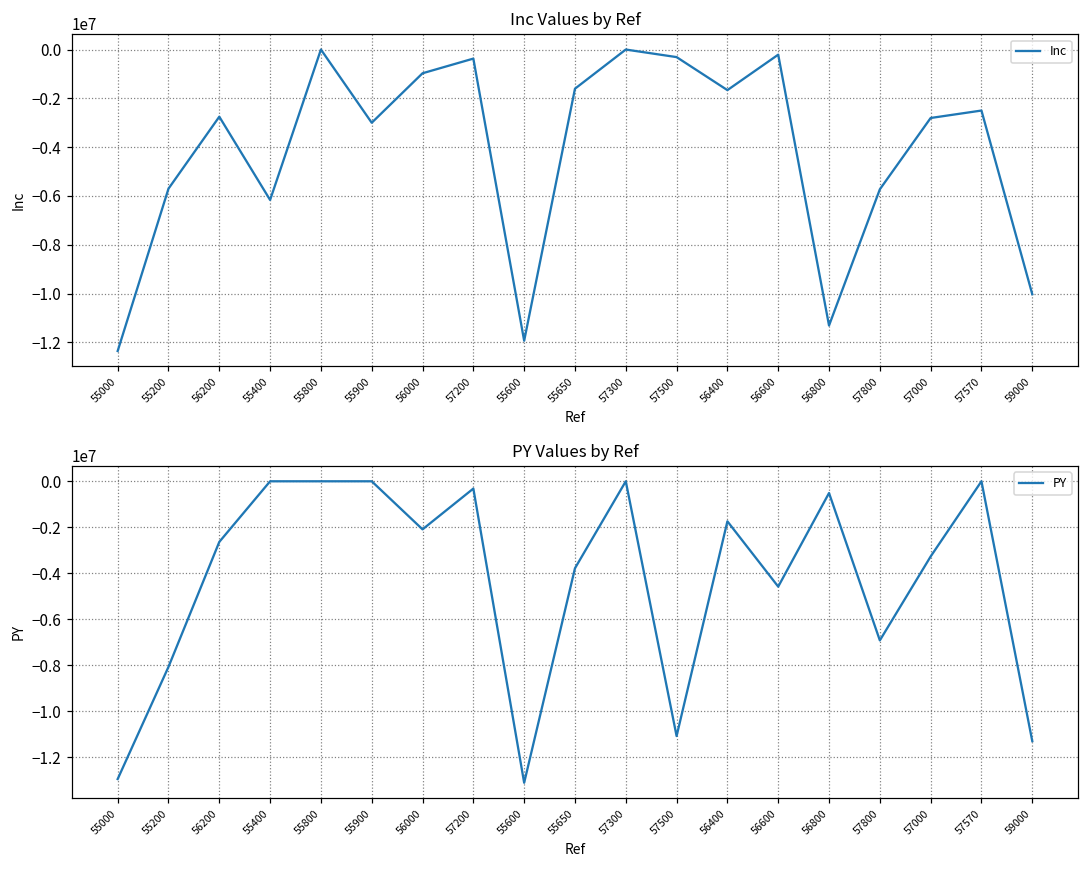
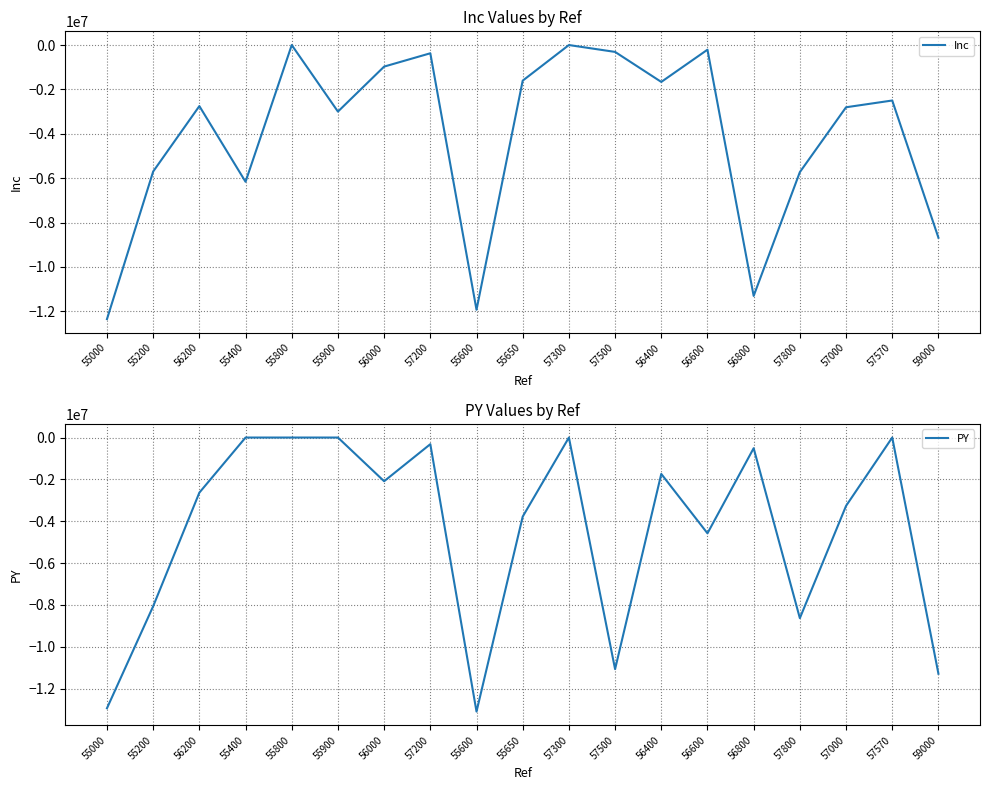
  {
    "Inc Values by Ref": {
      "55000": -12400000,
      "55200": -5700000,
      "56200": -2800000,
      "55400": -6200000,
      "55800": 0,
      "55900": -3000000,
      "56000": -1000000,
      "57200": -400000,
      "55600": -11900000,
      "55650": -1600000,
      "57300": 0,
      "57500": -300000,
      "56400": -1700000,
      "56600": -200000,
      "56800": -11300000,
      "57800": -5700000,
      "57000": -2800000,
      "57570": -2500000,
-     "59000": -10000000
+     "59000": -8700000
    },
    "PY Values by Ref": {
      "55000": -12900000,
      "55200": -8100000,
      "56200": -2600000,
      "55400": 0,
      "55800": 0,
      "55900": 0,
      "56000": -2100000,
      "57200": -300000,
      "55600": -13100000,
      "55650": -3800000,
      "57300": 0,
      "57500": -11100000,
      "56400": -1700000,
      "56600": -4600000,
      "56800": -500000,
-     "57800": -6900000,
+     "57800": -8600000,
      "57000": -3300000,
      "57570": 0,
      "59000": -11300000
    }
  }
